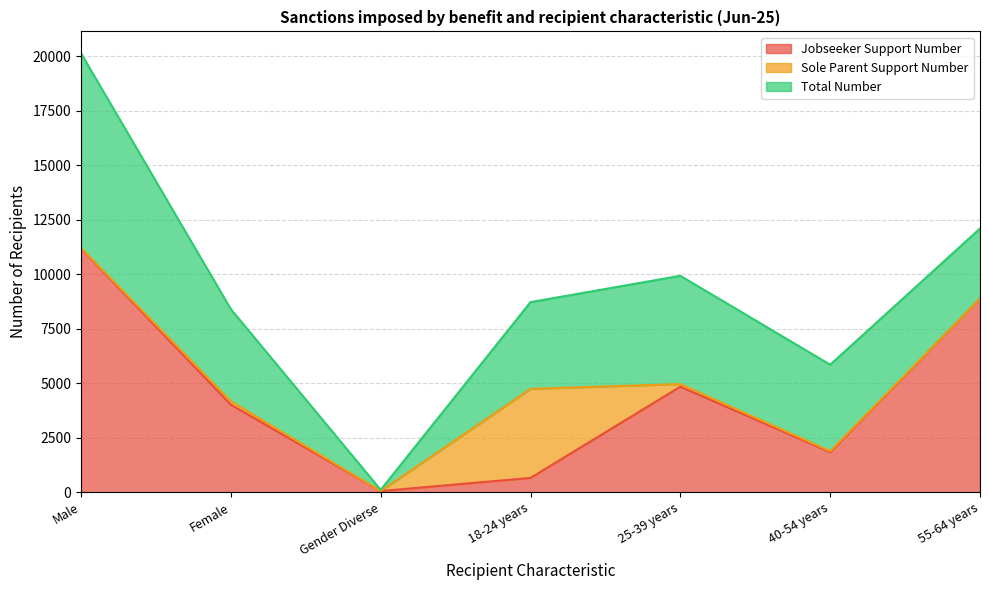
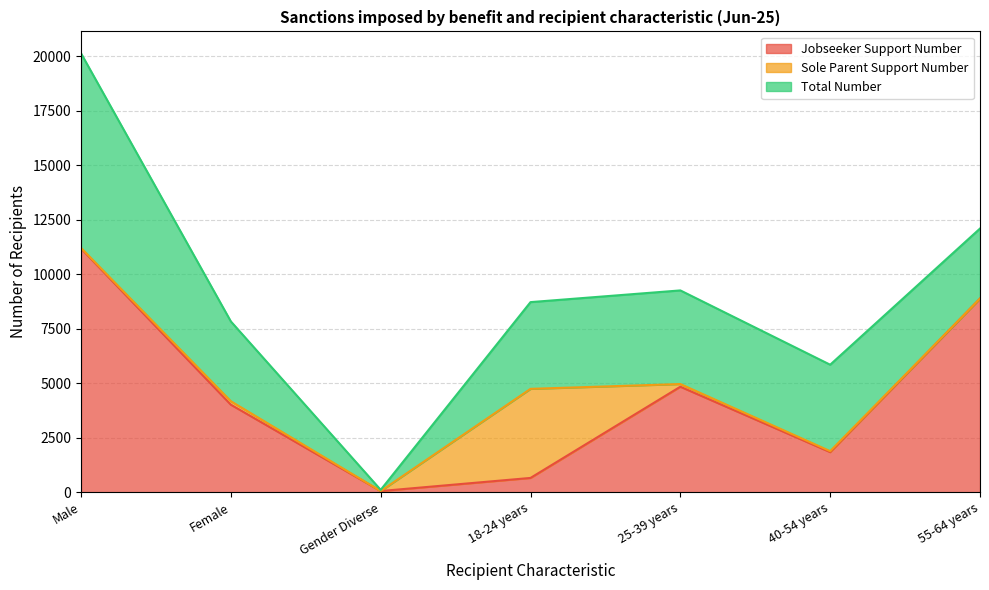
  {
    "Jobseeker Support Number": {
      "Female": 4000,
      "18-24 years": 700,
      "25-39 years": 4800
    },
    "Sole Parent Support Number": {
      "Female": 200,
      "18-24 years": 4100,
      "25-39 years": 100
    },
    "Total Number": {
      "Male": 8900,
-     "Female": 4200,
+     "Female": 3700,
      "18-24 years": 4000,
-     "25-39 years": 5000,
+     "25-39 years": 4300,
      "40-54 years": 4000,
      "55-64 years": 3200
    }
  }
